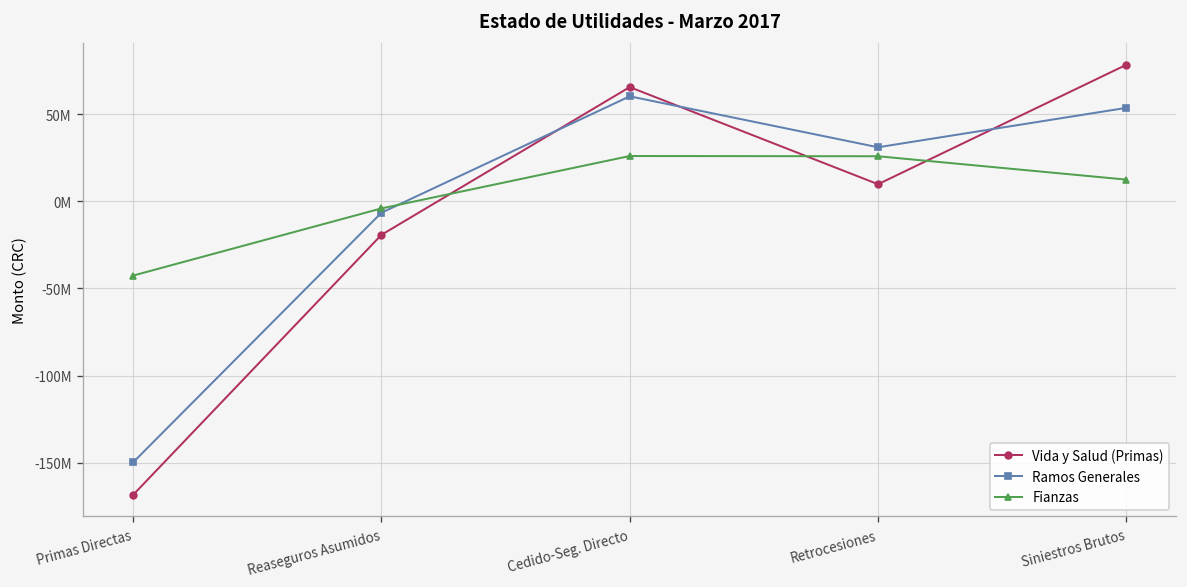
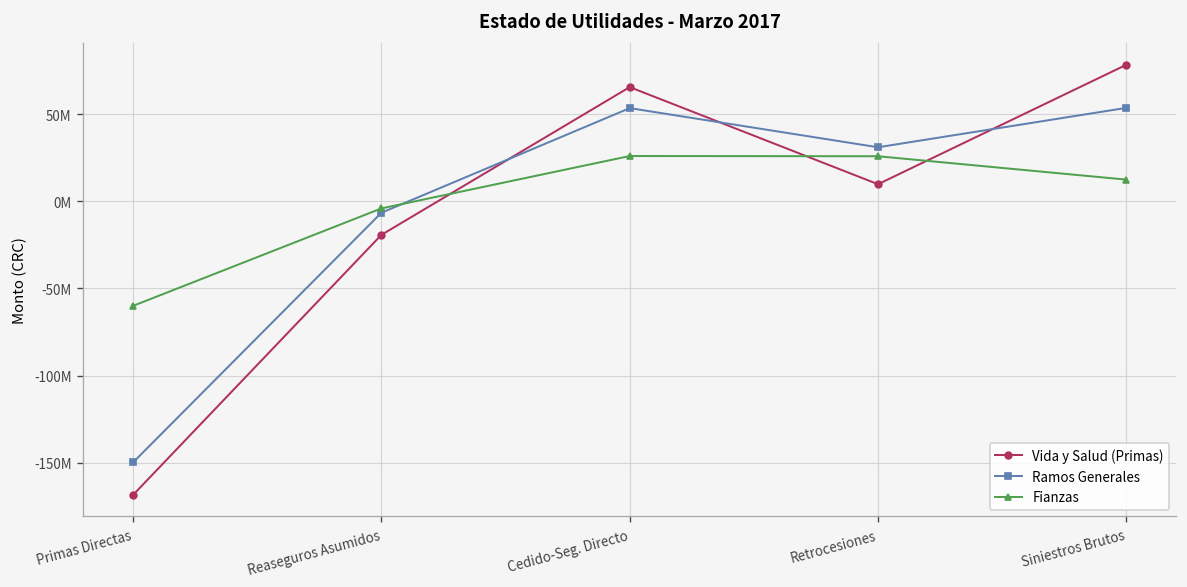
  {
    "Vida y Salud (Primas)": {
      "Primas Directas": -168000000,
      "Reaseguros Asumidos": -19000000,
      "Cedido-Seg. Directo": 65000000,
      "Retrocesiones": 10000000,
      "Siniestros Brutos": 78000000
    },
    "Ramos Generales": {
      "Primas Directas": -150000000,
      "Reaseguros Asumidos": -7000000,
-     "Cedido-Seg. Directo": 60000000,
+     "Cedido-Seg. Directo": 53000000,
      "Retrocesiones": 31000000,
      "Siniestros Brutos": 54000000
    },
    "Fianzas": {
-     "Primas Directas": -43000000,
+     "Primas Directas": -60000000,
      "Reaseguros Asumidos": -4000000,
      "Cedido-Seg. Directo": 26000000,
      "Retrocesiones": 26000000,
      "Siniestros Brutos": 12000000
    }
  }
